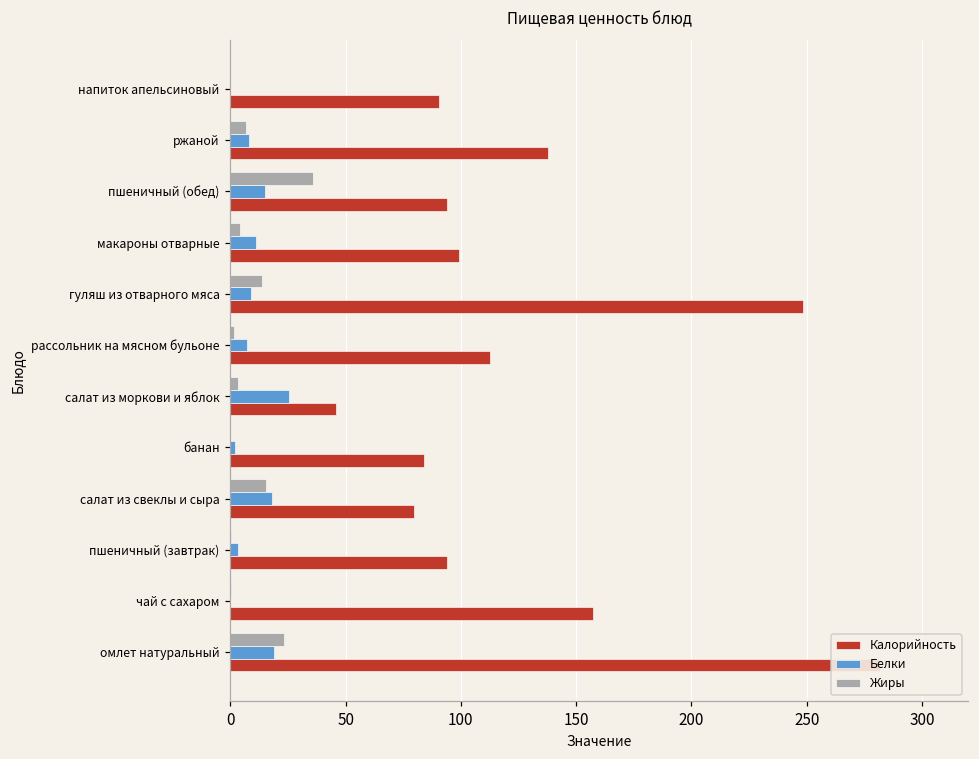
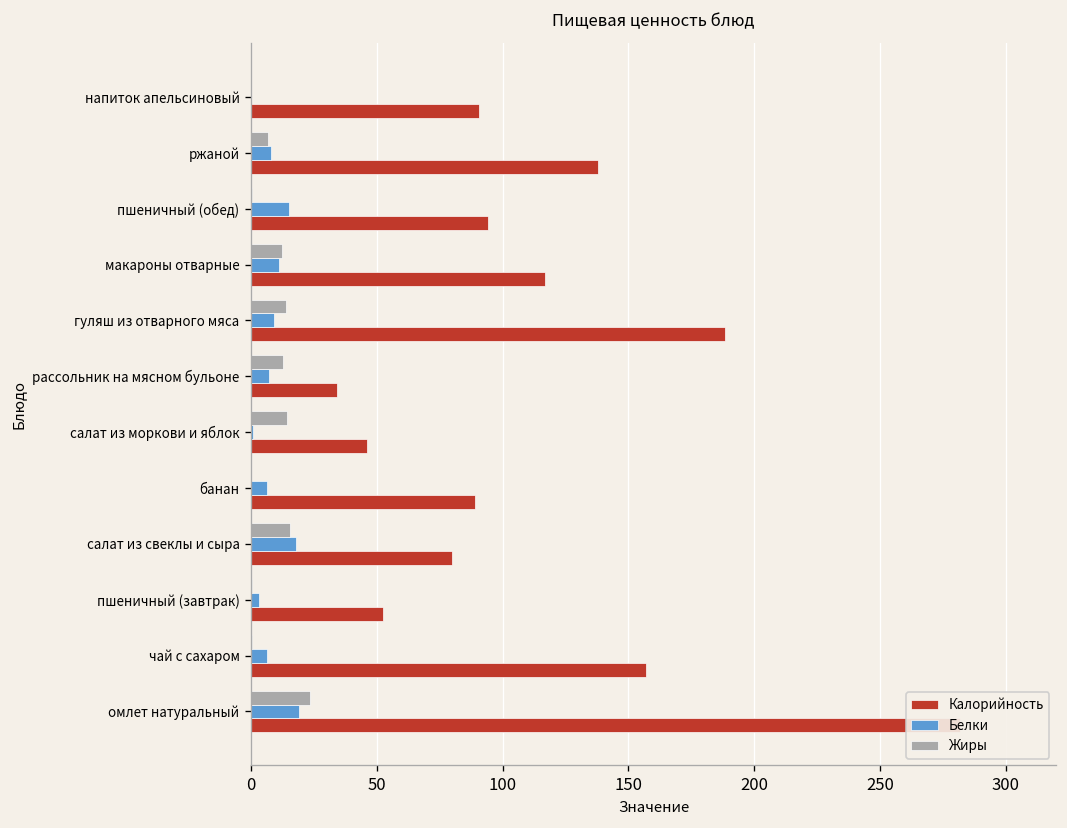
  {
    "Калорийность": {
      "напиток апельсиновый": 91,
      "ржаной": 138,
      "пшеничный (обед)": 94,
-     "макароны отварные": 99,
-     "гуляш из отварного мяса": 248,
-     "рассольник на мясном бульоне": 113,
+     "макароны отварные": 117,
+     "гуляш из отварного мяса": 188,
+     "рассольник на мясном бульоне": 34,
      "салат из моркови и яблок": 46,
-     "банан": 84,
+     "банан": 89,
      "салат из свеклы и сыра": 80,
-     "пшеничный (завтрак)": 94,
+     "пшеничный (завтрак)": 52,
      "чай с сахаром": 157
    },
    "Белки": {
      "напиток апельсиновый": 0,
      "ржаной": 8,
      "пшеничный (обед)": 15,
      "макароны отварные": 11,
      "гуляш из отварного мяса": 9,
      "рассольник на мясном бульоне": 7,
-     "салат из моркови и яблок": 25,
-     "банан": 2,
+     "салат из моркови и яблок": 1,
+     "банан": 6,
      "салат из свеклы и сыра": 18,
      "пшеничный (завтрак)": 3,
-     "чай с сахаром": 0,
+     "чай с сахаром": 6,
      "омлет натуральный": 19
    },
    "Жиры": {
      "напиток апельсиновый": 0,
      "ржаной": 7,
-     "пшеничный (обед)": 36,
-     "макароны отварные": 4,
+     "пшеничный (обед)": 0,
+     "макароны отварные": 12,
      "гуляш из отварного мяса": 14,
-     "рассольник на мясном бульоне": 1,
-     "салат из моркови и яблок": 3,
+     "рассольник на мясном бульоне": 13,
+     "салат из моркови и яблок": 14,
      "банан": 0,
      "салат из свеклы и сыра": 15,
      "омлет натуральный": 23
    }
  }
